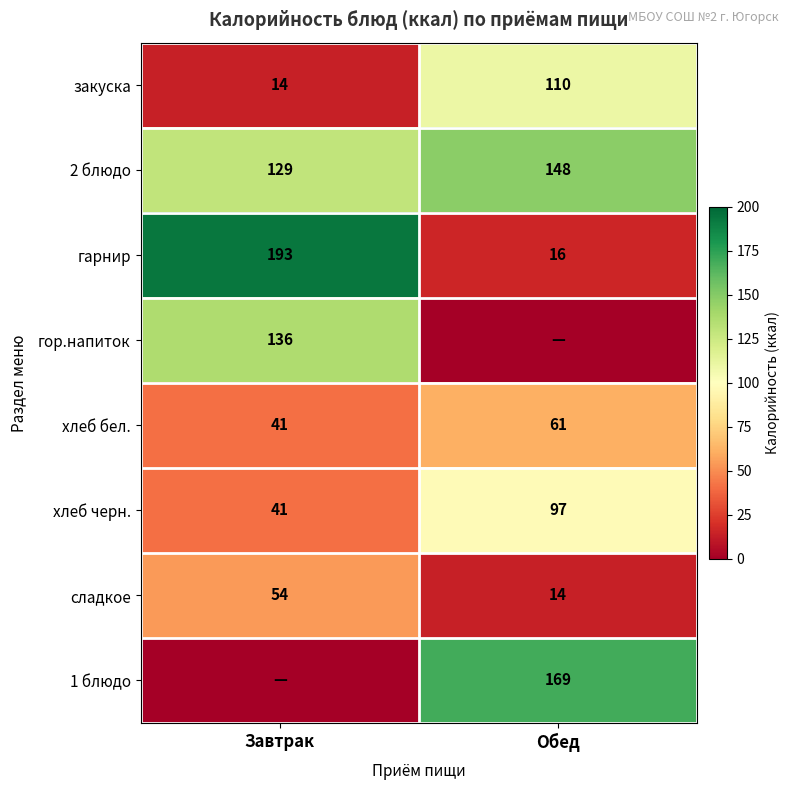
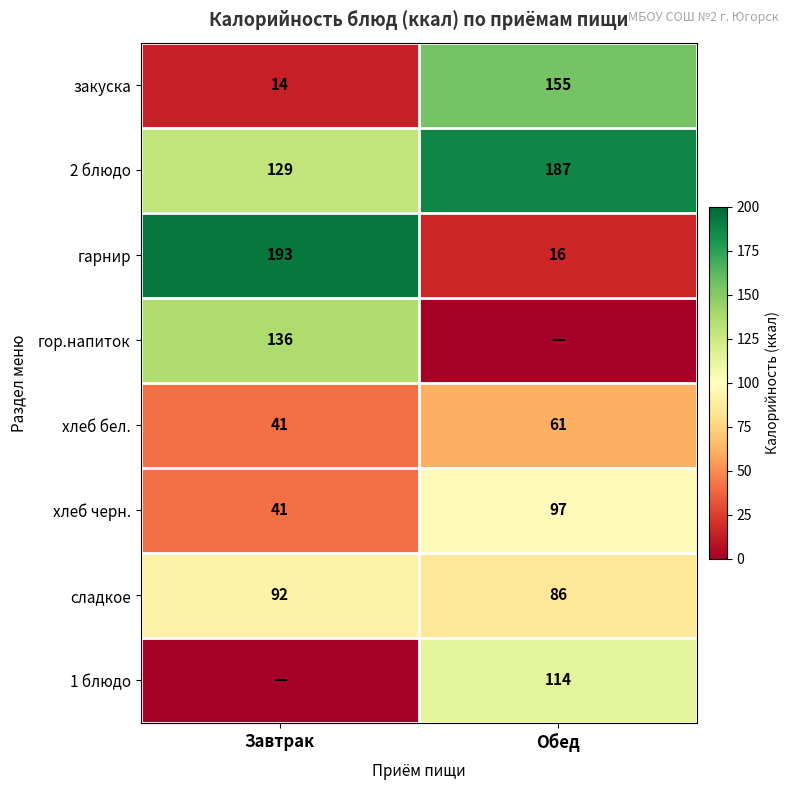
  {
    "закуска": {
      "Завтрак": 14,
-     "Обед": 110
+     "Обед": 155
    },
    "2 блюдо": {
      "Завтрак": 129,
-     "Обед": 148
+     "Обед": 187
    },
    "гарнир": {
      "Завтрак": 193,
      "Обед": 16
    },
    "гор.напиток": {
      "Завтрак": 136
    },
    "хлеб бел.": {
      "Завтрак": 41,
      "Обед": 61
    },
    "хлеб черн.": {
      "Завтрак": 41,
      "Обед": 97
    },
    "сладкое": {
-     "Завтрак": 54,
-     "Обед": 14
+     "Завтрак": 92,
+     "Обед": 86
    },
    "1 блюдо": {
-     "Обед": 169
+     "Обед": 114
    }
  }
